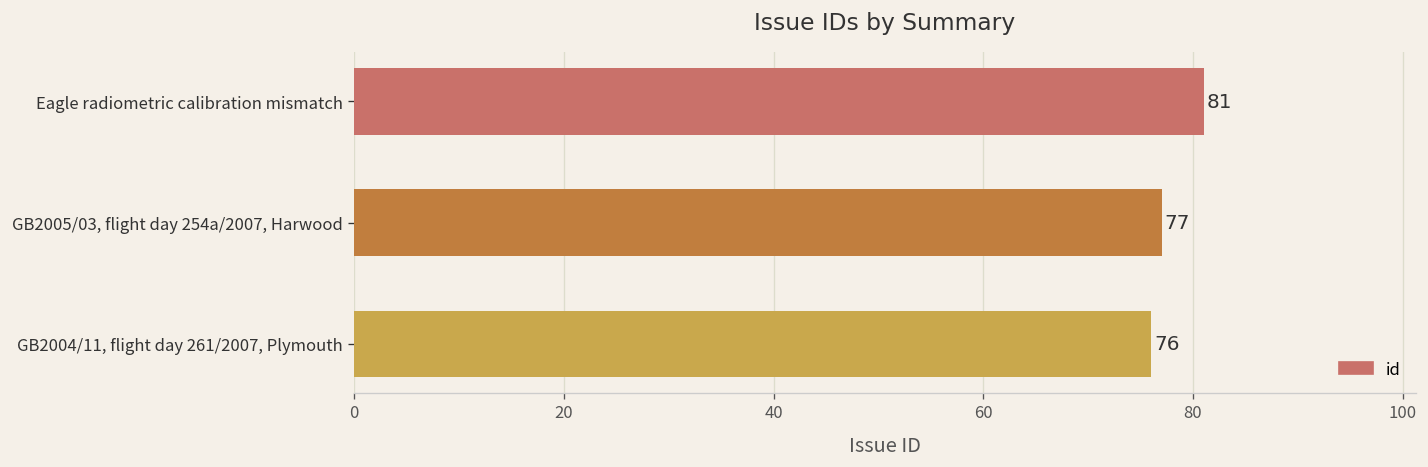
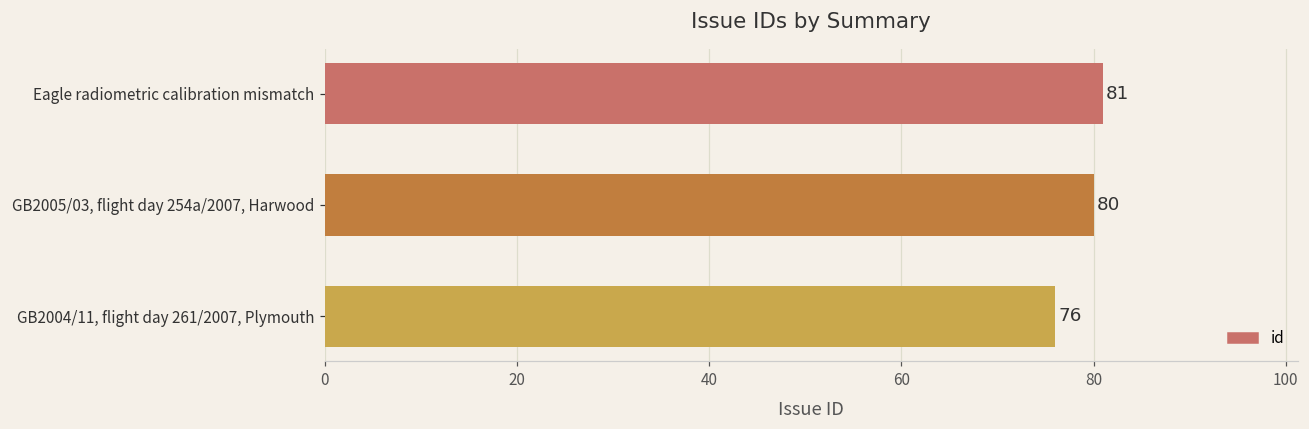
  {
    "Eagle radiometric calibration mismatch": 81,
-   "GB2005/03, flight day 254a/2007, Harwood": 77,
+   "GB2005/03, flight day 254a/2007, Harwood": 80,
    "GB2004/11, flight day 261/2007, Plymouth": 76
  }
